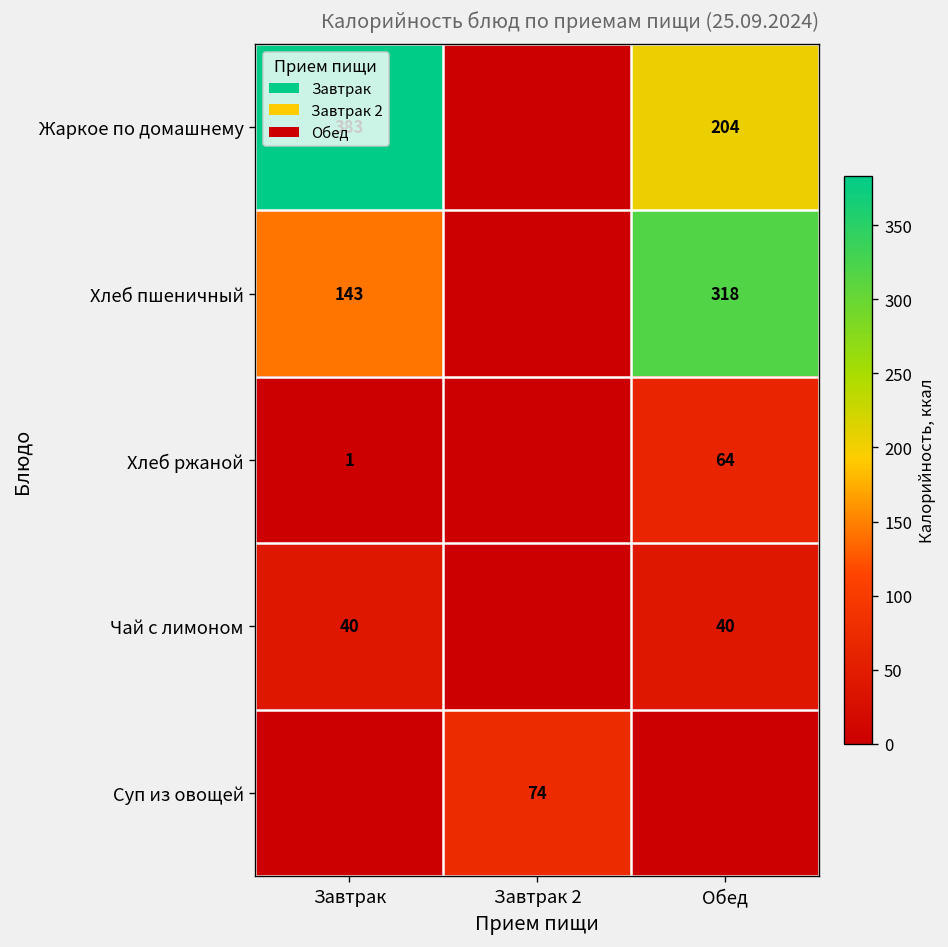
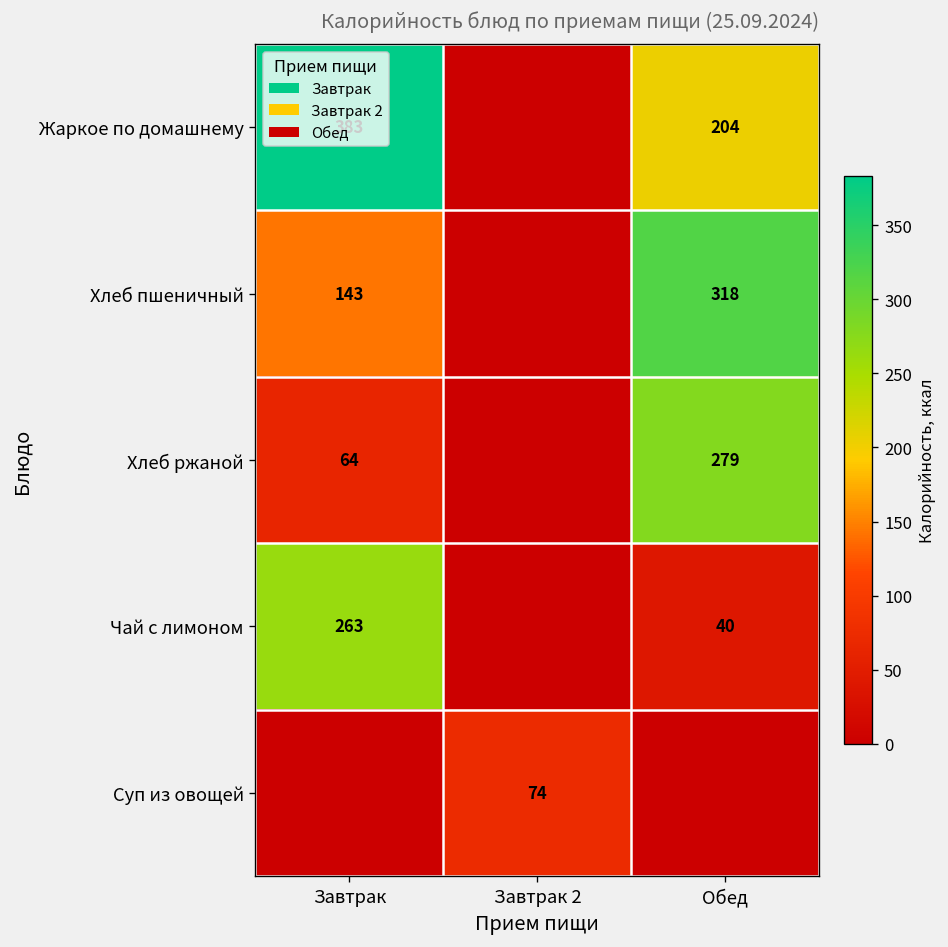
  {
    "Жаркое по домашнему": {
      "Обед": 204
    },
    "Хлеб пшеничный": {
      "Завтрак": 143,
      "Обед": 318
    },
    "Хлеб ржаной": {
-     "Завтрак": 1,
-     "Обед": 64
+     "Завтрак": 64,
+     "Обед": 279
    },
    "Чай с лимоном": {
-     "Завтрак": 40,
+     "Завтрак": 263,
      "Обед": 40
    },
    "Суп из овощей": {
      "Завтрак 2": 74
    }
  }
